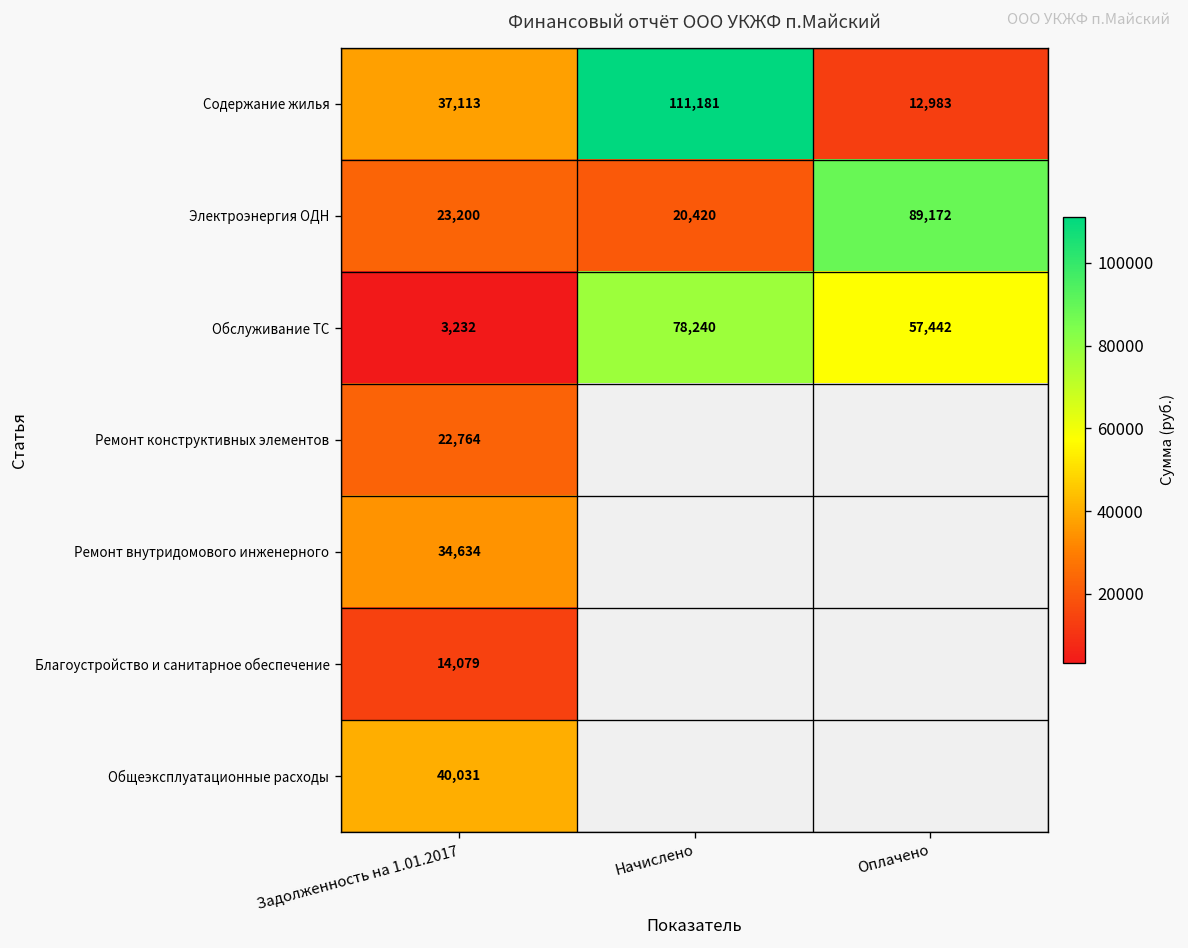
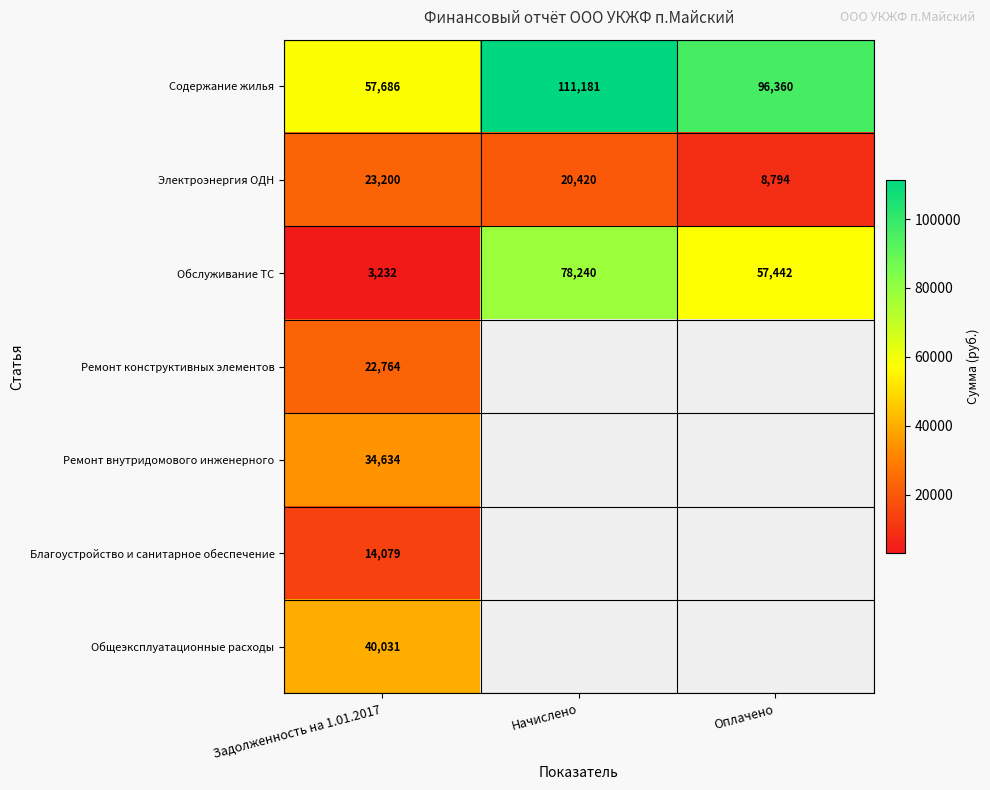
  {
    "Содержание жилья": {
-     "Задолженность на 1.01.2017": "37,113",
+     "Задолженность на 1.01.2017": "57,686",
      "Начислено": "111,181",
-     "Оплачено": "12,983"
+     "Оплачено": "96,360"
    },
    "Электроэнергия ОДН": {
      "Задолженность на 1.01.2017": "23,200",
      "Начислено": "20,420",
-     "Оплачено": "89,172"
+     "Оплачено": "8,794"
    },
    "Обслуживание ТС": {
      "Задолженность на 1.01.2017": "3,232",
      "Начислено": "78,240",
      "Оплачено": "57,442"
    },
    "Ремонт конструктивных элементов": {
      "Задолженность на 1.01.2017": "22,764"
    },
    "Ремонт внутридомового инженерного": {
      "Задолженность на 1.01.2017": "34,634"
    },
    "Благоустройство и санитарное обеспечение": {
      "Задолженность на 1.01.2017": "14,079"
    },
    "Общеэксплуатационные расходы": {
      "Задолженность на 1.01.2017": "40,031"
    }
  }
